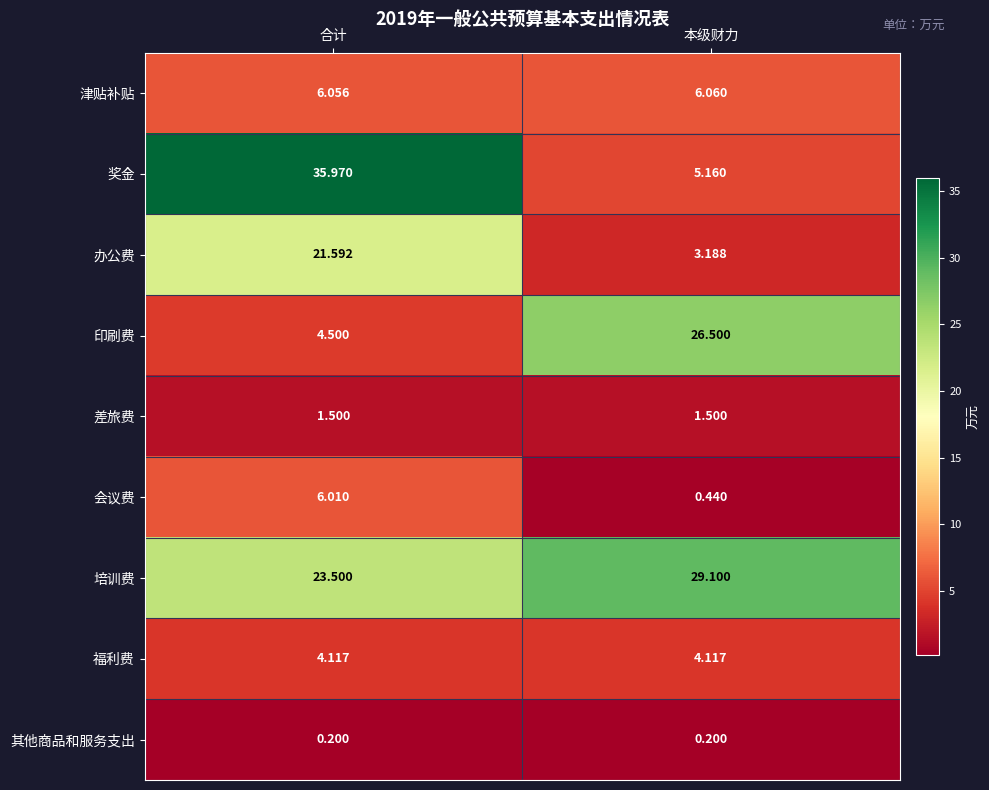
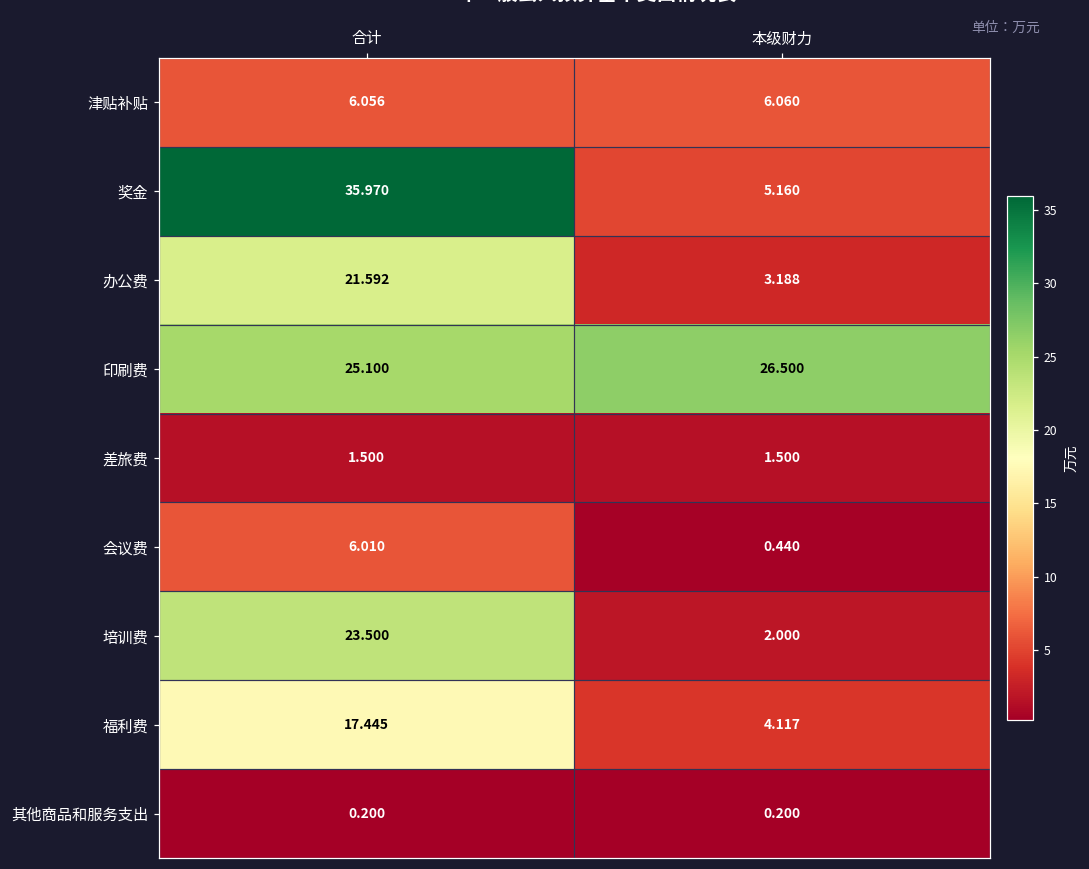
  {
    "津贴补贴": {
      "合计": 6.056,
      "本级财力": 6.060
    },
    "奖金": {
      "合计": 35.970,
      "本级财力": 5.160
    },
    "办公费": {
      "合计": 21.592,
      "本级财力": 3.188
    },
    "印刷费": {
-     "合计": 4.500,
+     "合计": 25.100,
      "本级财力": 26.500
    },
    "差旅费": {
      "合计": 1.500,
      "本级财力": 1.500
    },
    "会议费": {
      "合计": 6.010,
      "本级财力": 0.440
    },
    "培训费": {
      "合计": 23.500,
-     "本级财力": 29.100
+     "本级财力": 2.000
    },
    "福利费": {
-     "合计": 4.117,
+     "合计": 17.445,
      "本级财力": 4.117
    },
    "其他商品和服务支出": {
      "合计": 0.200,
      "本级财力": 0.200
    }
  }
